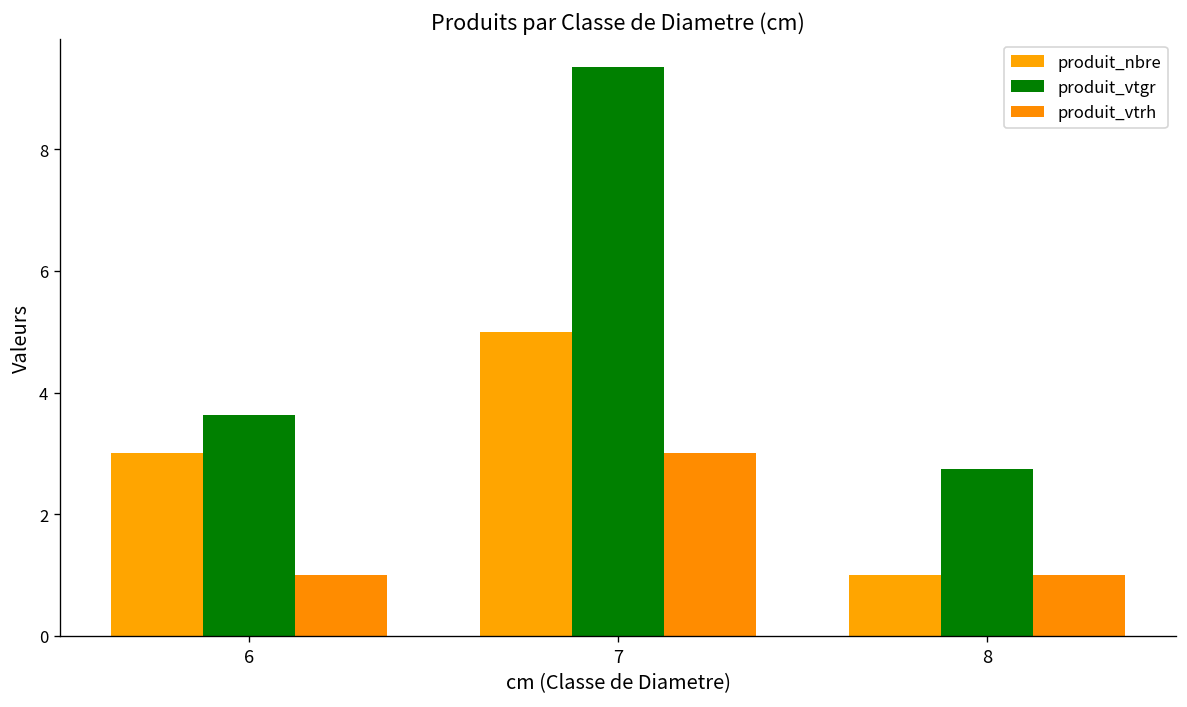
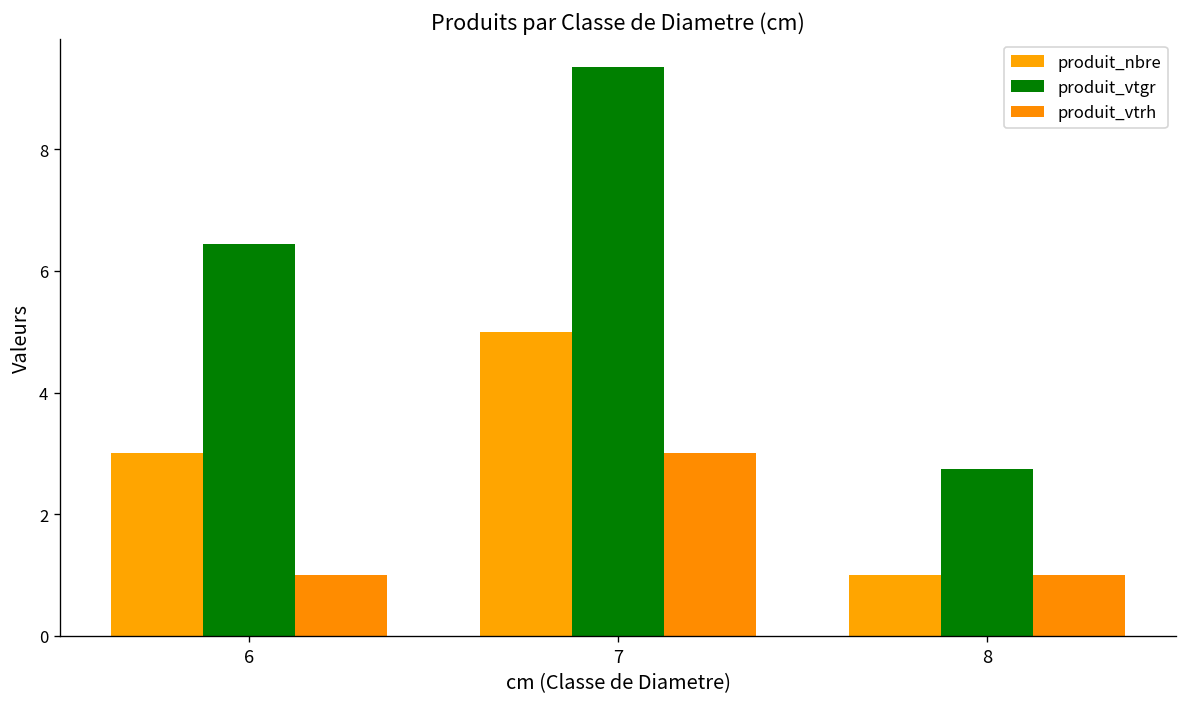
  {
    "produit_vtgr": {
-     "6": 3.6,
+     "6": 6.4,
      "7": 9.4,
      "8": 2.7
    }
  }
